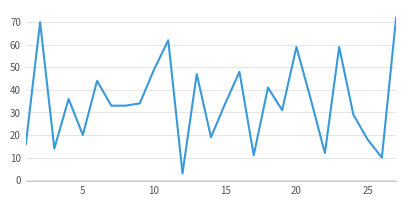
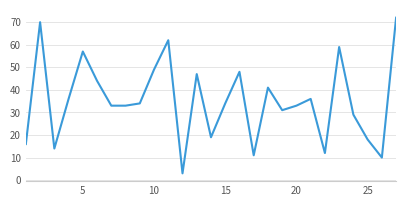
  {
-   "5": 20,
+   "5": 57,
    "10": 49,
    "15": 34,
-   "20": 59,
+   "20": 33,
    "25": 18
  }
